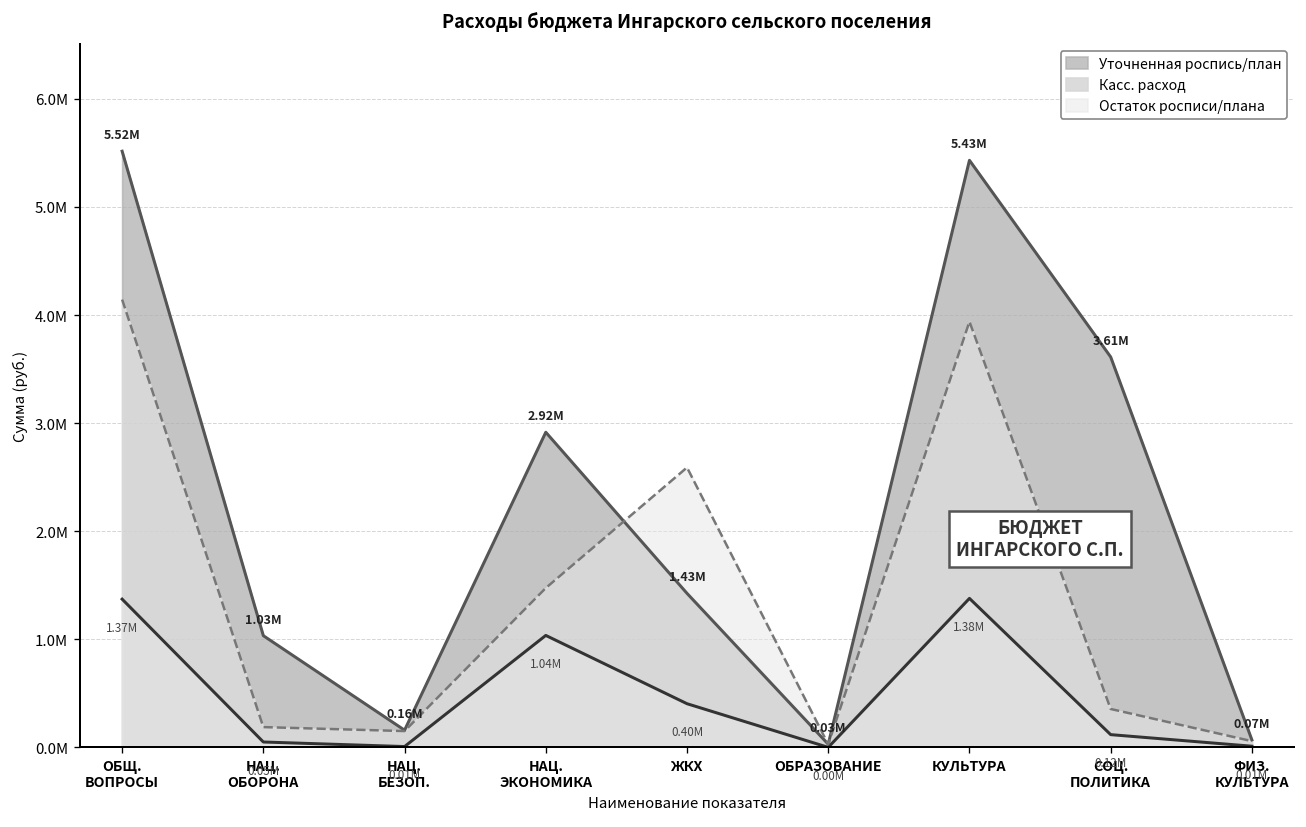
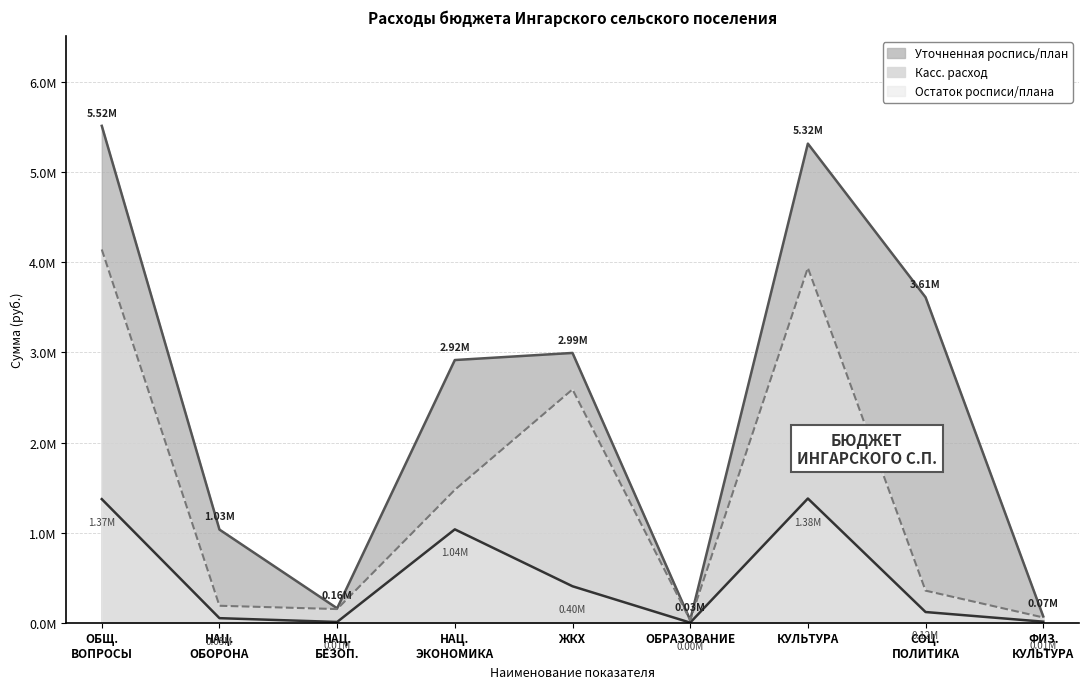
  {
    "Уточненная роспись/план": {
      "ОБЩ. ВОПРОСЫ": "5.52M",
      "НАЦ. ОБОРОНА": "1.03M",
      "НАЦ. ЭКОНОМИКА": "2.92M",
-     "ЖКХ": "1.43M",
-     "КУЛЬТУРА": "5.43M",
+     "ЖКХ": "2.99M",
+     "КУЛЬТУРА": "5.32M",
      "СОЦ. ПОЛИТИКА": "3.61M"
    }
  }
